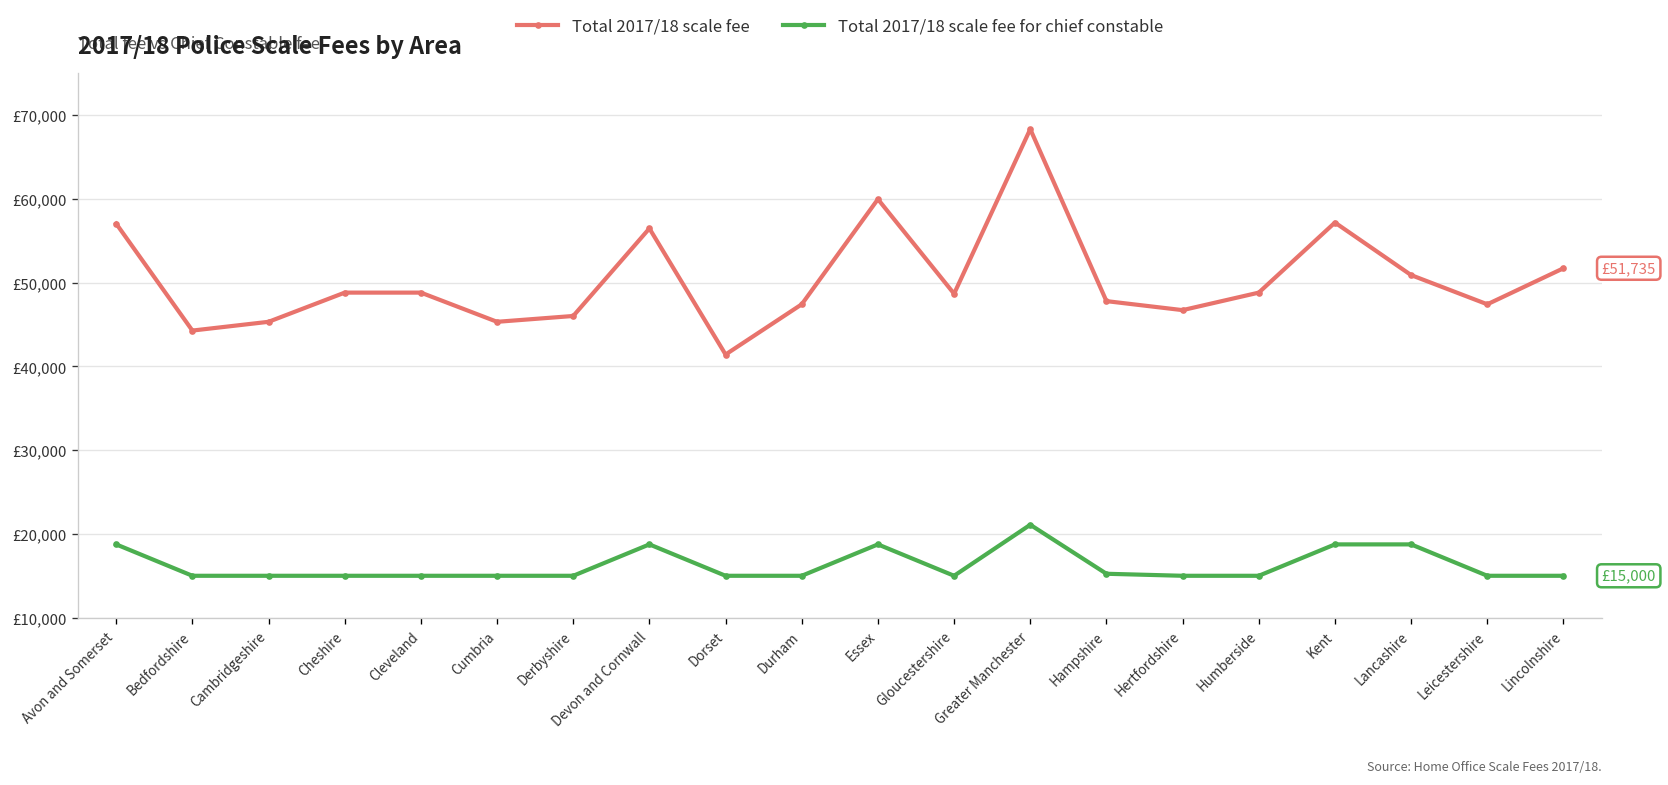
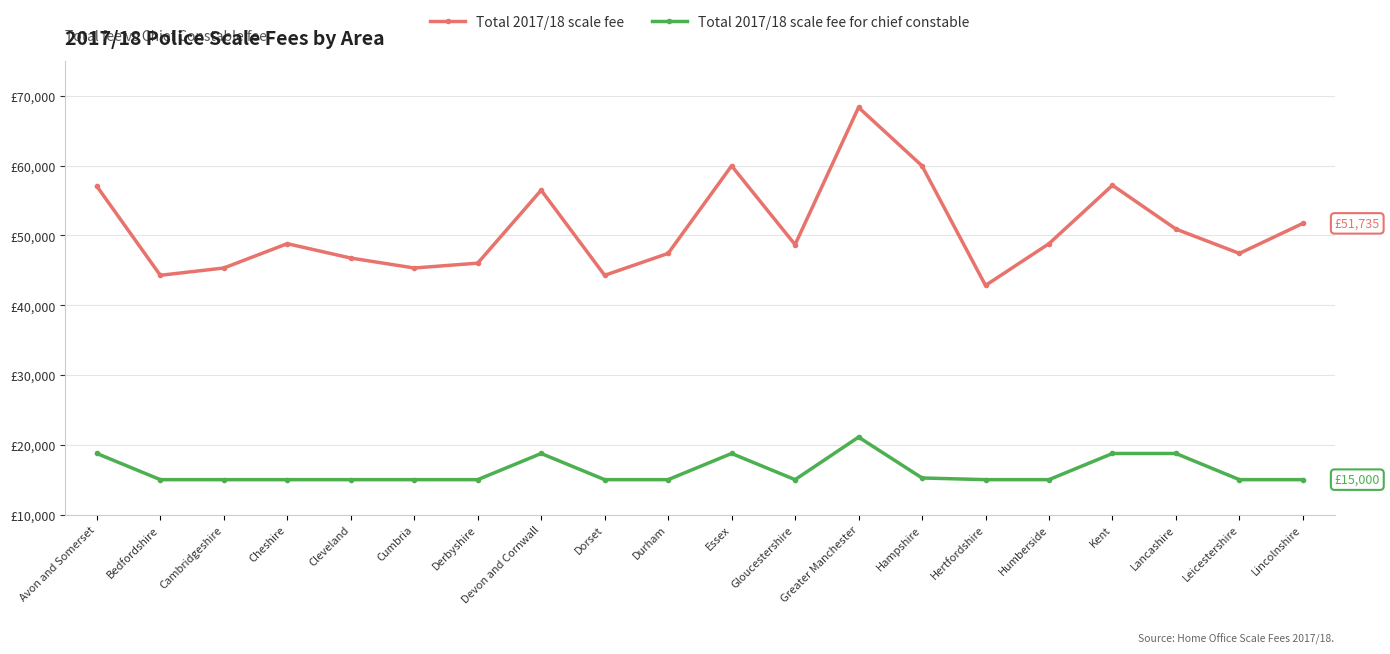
  {
    "Total 2017/18 scale fee": {
      "Avon and Somerset": "£57,000",
      "Bedfordshire": "£44,000",
      "Cambridgeshire": "£45,000",
      "Cheshire": "£49,000",
-     "Cleveland": "£49,000",
+     "Cleveland": "£47,000",
      "Cumbria": "£45,000",
      "Derbyshire": "£46,000",
      "Devon and Cornwall": "£56,000",
-     "Dorset": "£41,000",
+     "Dorset": "£44,000",
      "Durham": "£47,000",
      "Essex": "£60,000",
      "Gloucestershire": "£49,000",
      "Greater Manchester": "£68,000",
-     "Hampshire": "£48,000",
-     "Hertfordshire": "£47,000",
+     "Hampshire": "£60,000",
+     "Hertfordshire": "£43,000",
      "Humberside": "£49,000",
      "Kent": "£57,000",
      "Lancashire": "£51,000",
      "Leicestershire": "£47,000",
      "Lincolnshire": "£52,000"
    },
    "Total 2017/18 scale fee for chief constable": {
      "Avon and Somerset": "£19,000",
      "Bedfordshire": "£15,000",
      "Cambridgeshire": "£15,000",
      "Cheshire": "£15,000",
      "Cleveland": "£15,000",
      "Cumbria": "£15,000",
      "Derbyshire": "£15,000",
      "Devon and Cornwall": "£19,000",
      "Dorset": "£15,000",
      "Durham": "£15,000",
      "Essex": "£19,000",
      "Gloucestershire": "£15,000",
      "Greater Manchester": "£21,000",
      "Hampshire": "£15,000",
      "Hertfordshire": "£15,000",
      "Humberside": "£15,000",
      "Kent": "£19,000",
      "Lancashire": "£19,000",
      "Leicestershire": "£15,000",
      "Lincolnshire": "£15,000"
    }
  }
